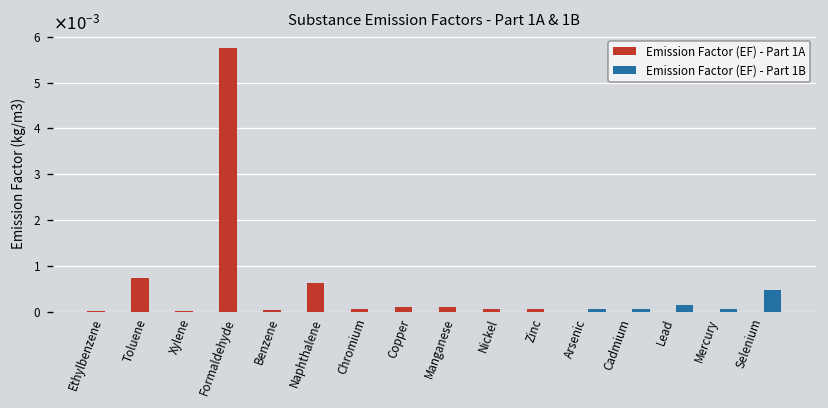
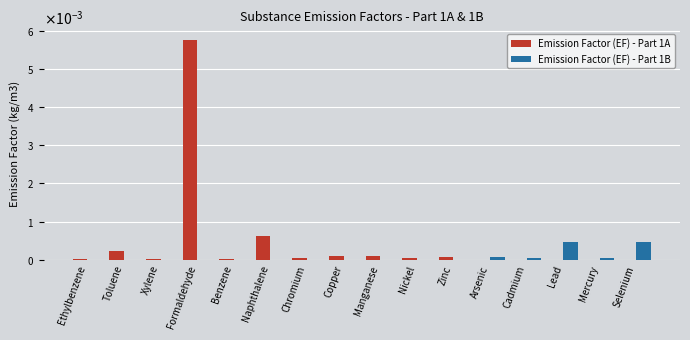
  {
    "Emission Factor (EF) - Part 1A": {
-     "Toluene": 0.0007,
+     "Toluene": 0.0002,
      "Formaldehyde": 0.0058,
      "Naphthalene": 0.0006,
      "Copper": 0.0001,
      "Manganese": 0.0001,
      "Zinc": 0.0001,
      "Arsenic": 0.0000,
      "Cadmium": 0.0000,
      "Lead": 0.0000,
      "Mercury": 0.0000,
      "Selenium": 0.0000
    },
    "Emission Factor (EF) - Part 1B": {
      "Ethylbenzene": 0.0000,
      "Toluene": 0.0000,
      "Xylene": 0.0000,
      "Formaldehyde": 0.0000,
      "Benzene": 0.0000,
      "Naphthalene": 0.0000,
      "Chromium": 0.0000,
      "Copper": 0.0000,
      "Manganese": 0.0000,
      "Nickel": 0.0000,
      "Zinc": 0.0000,
      "Arsenic": 0.0001,
-     "Lead": 0.0002,
+     "Lead": 0.0005,
      "Selenium": 0.0005
    }
  }
